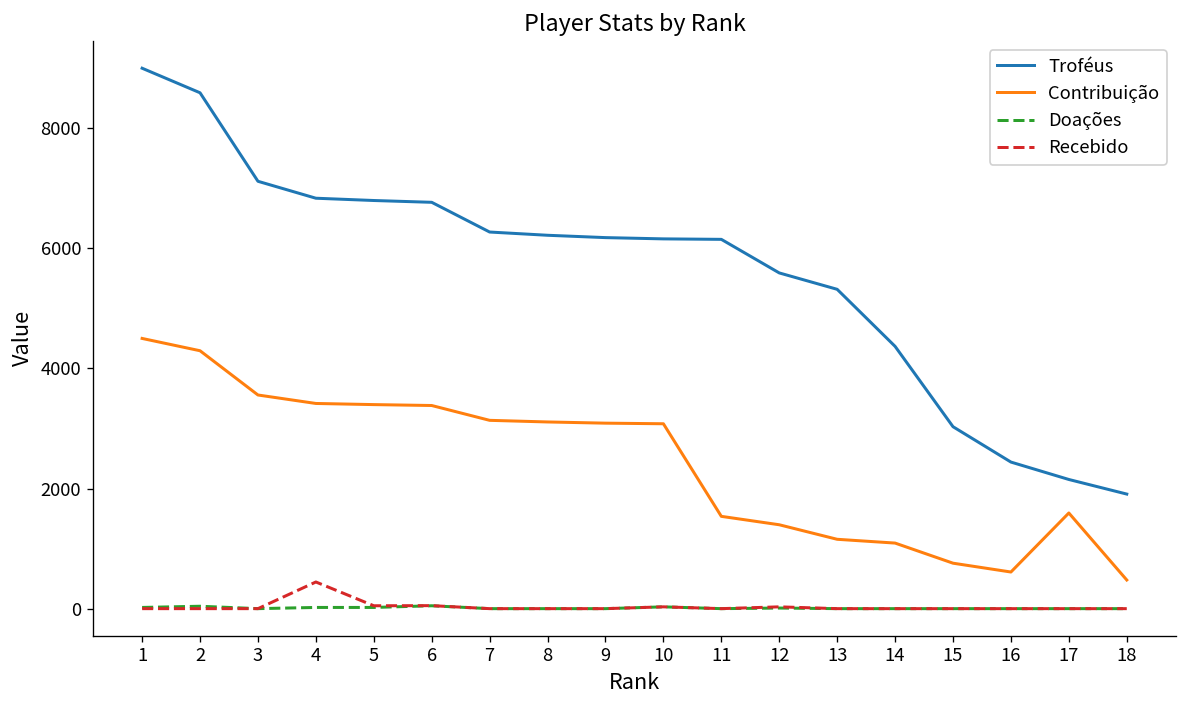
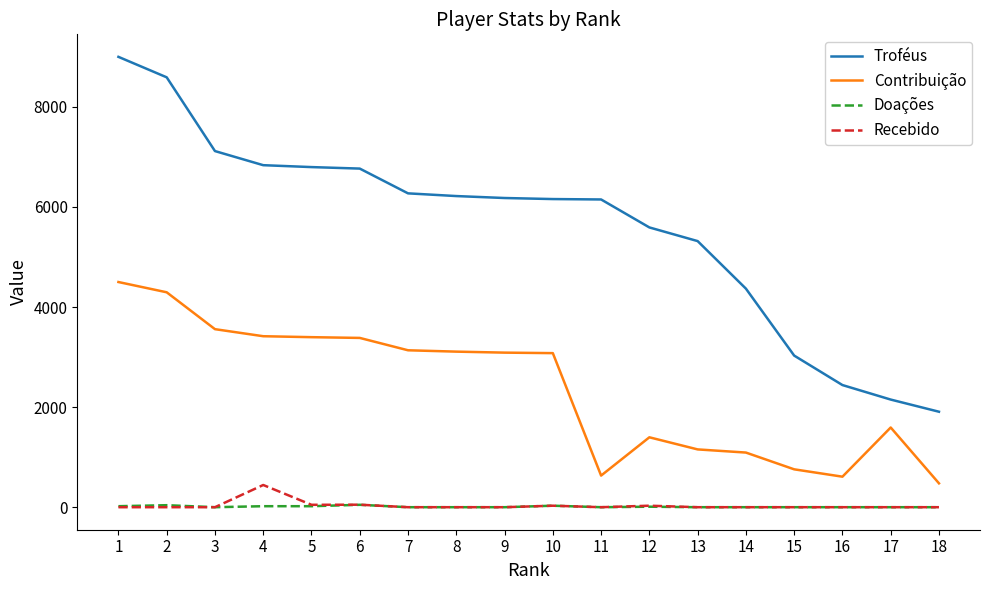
  {
    "Troféus": {
      "1": 9000,
      "2": 8600,
      "3": 7100,
      "4": 6800,
      "5": 6800,
      "6": 6800,
      "7": 6300,
      "8": 6200,
      "9": 6200,
      "10": 6200,
      "11": 6200,
      "12": 5600,
      "13": 5300,
      "14": 4400,
      "15": 3000,
      "16": 2400,
      "17": 2200,
      "18": 1900
    },
    "Contribuição": {
      "1": 4500,
      "2": 4300,
      "3": 3600,
      "4": 3400,
      "5": 3400,
      "6": 3400,
      "7": 3100,
      "8": 3100,
      "9": 3100,
      "10": 3100,
-     "11": 1500,
+     "11": 600,
      "12": 1400,
      "13": 1200,
      "14": 1100,
      "15": 800,
      "16": 600,
      "17": 1600,
      "18": 500
    },
    "Doações": {
      "4": 0
    },
    "Recebido": {
      "4": 400
    }
  }
